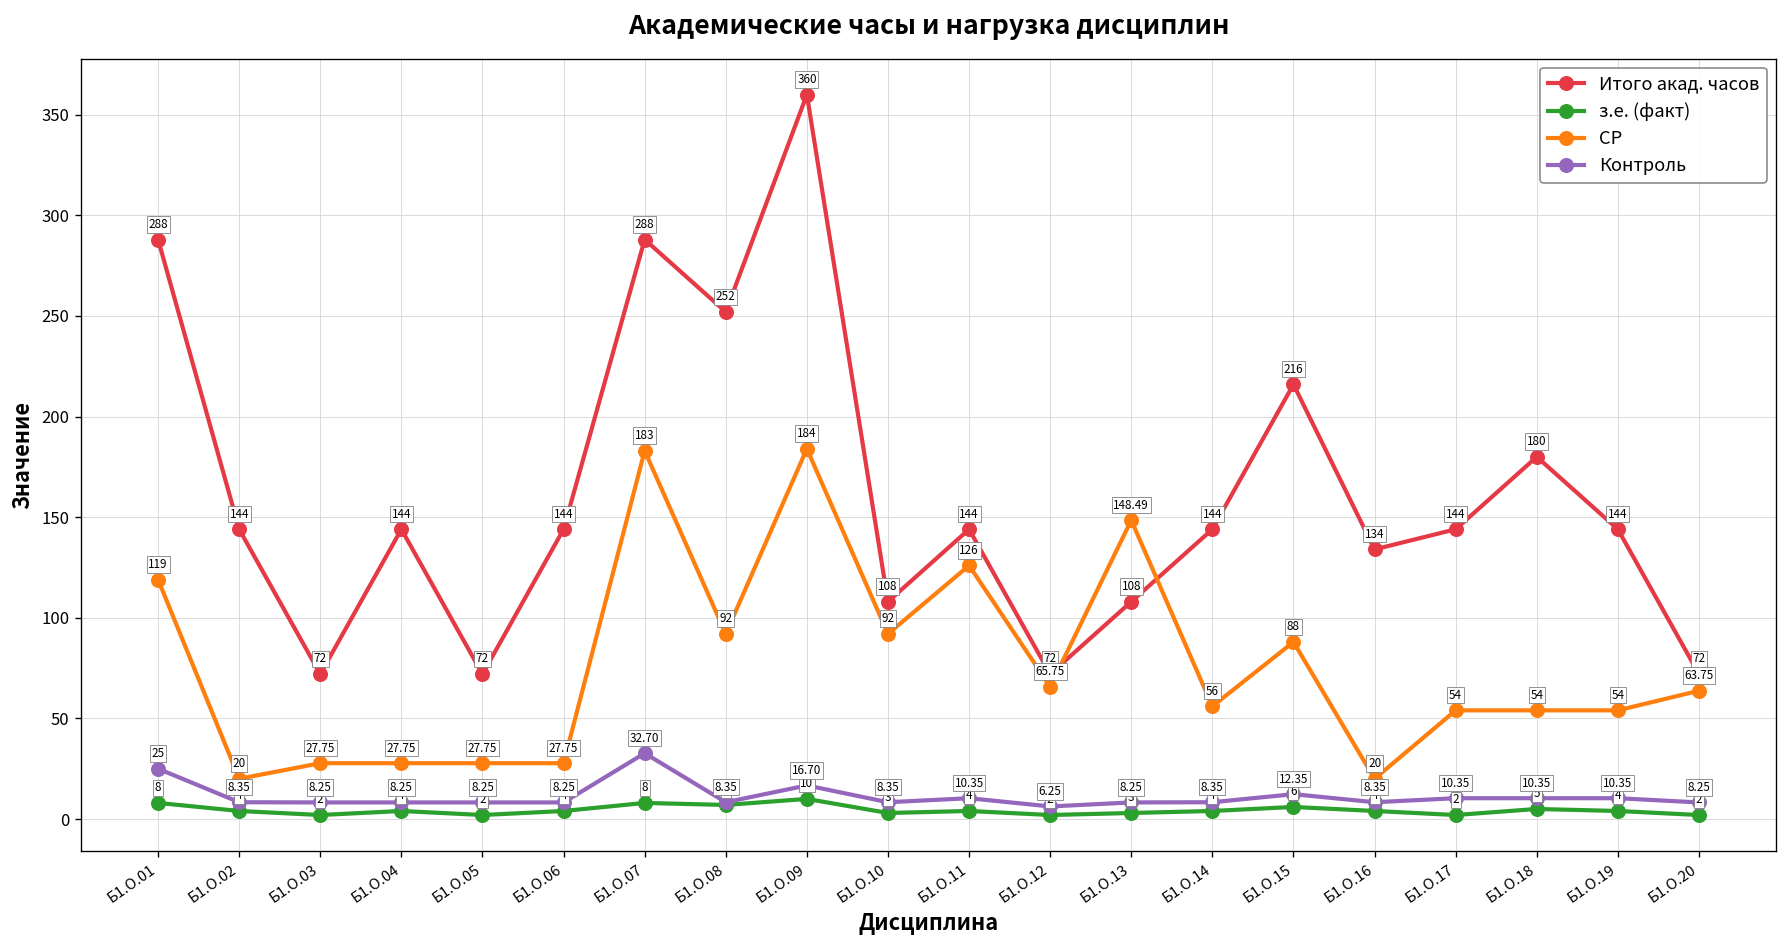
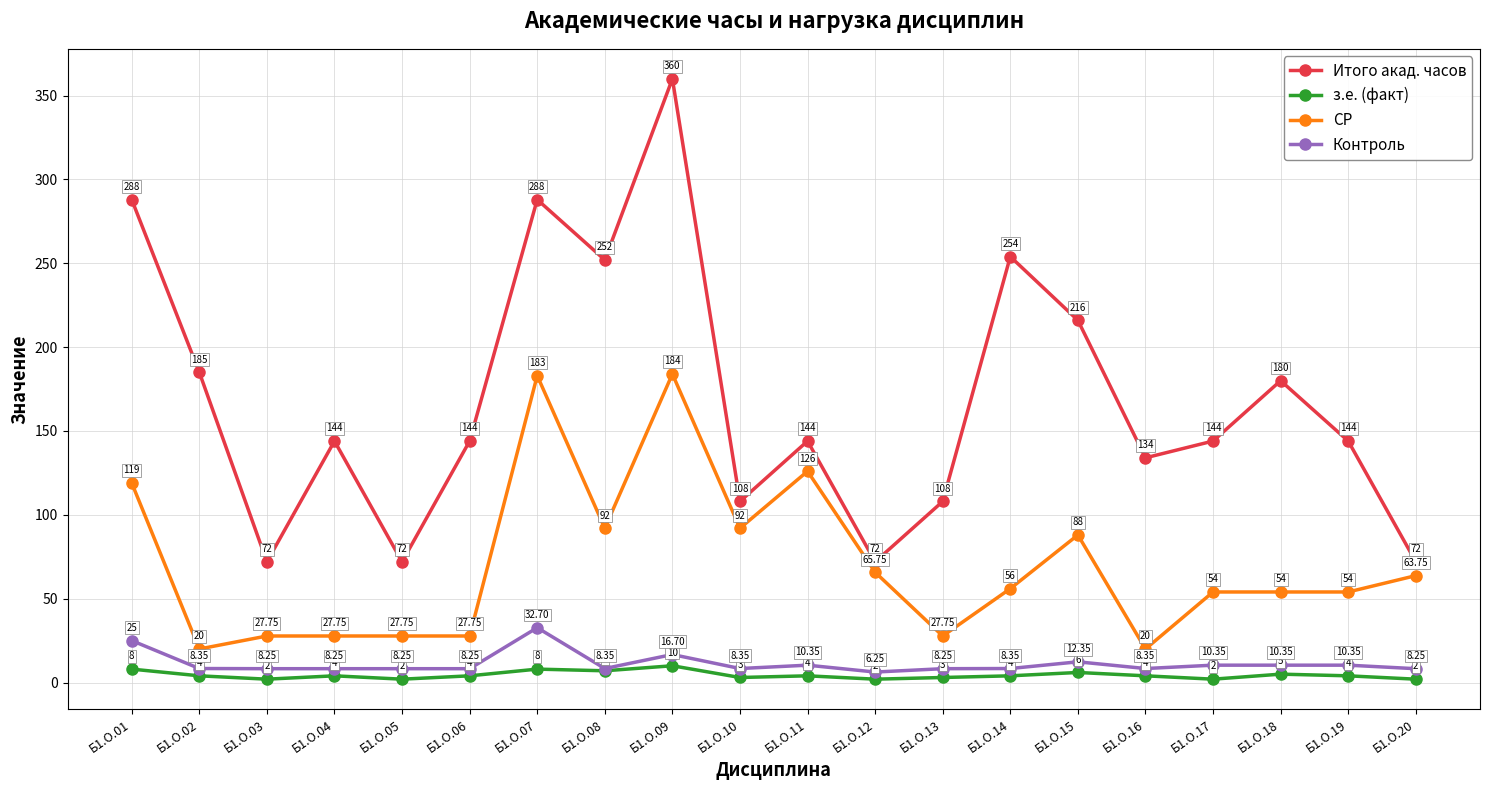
  {
    "Итого акад. часов": {
-     "Б1.О.02": 144,
-     "Б1.О.14": 144
+     "Б1.О.02": 185,
+     "Б1.О.14": 254
    },
    "СР": {
-     "Б1.О.13": 148.49
+     "Б1.О.13": 27.75
    }
  }
